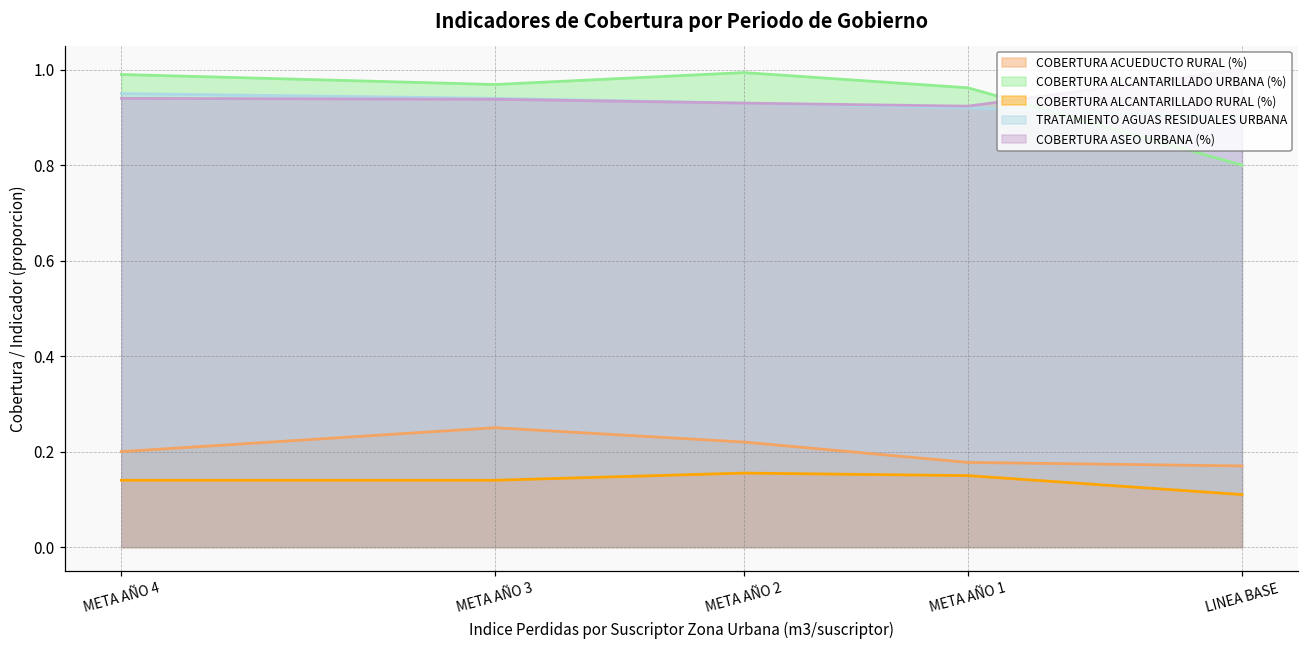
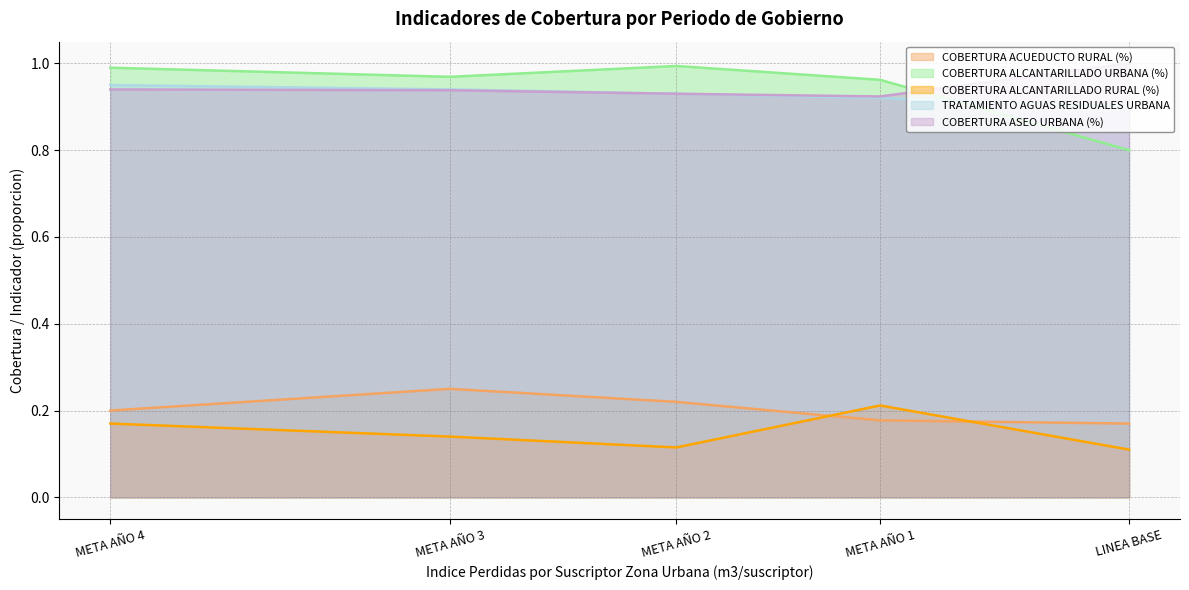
  {
    "COBERTURA ACUEDUCTO RURAL (%)": {
      "META AÑO 4": 0.20,
      "META AÑO 3": 0.25,
      "META AÑO 2": 0.22,
      "META AÑO 1": 0.18,
      "LINEA BASE": 0.17
    },
    "COBERTURA ALCANTARILLADO URBANA (%)": {
      "META AÑO 4": 0.99,
      "META AÑO 3": 0.97,
      "META AÑO 2": 0.99,
      "META AÑO 1": 0.96,
      "LINEA BASE": 0.80
    },
    "COBERTURA ALCANTARILLADO RURAL (%)": {
-     "META AÑO 4": 0.14,
+     "META AÑO 4": 0.17,
      "META AÑO 3": 0.14,
-     "META AÑO 2": 0.16,
-     "META AÑO 1": 0.15,
+     "META AÑO 2": 0.12,
+     "META AÑO 1": 0.21,
      "LINEA BASE": 0.11
    }
  }
